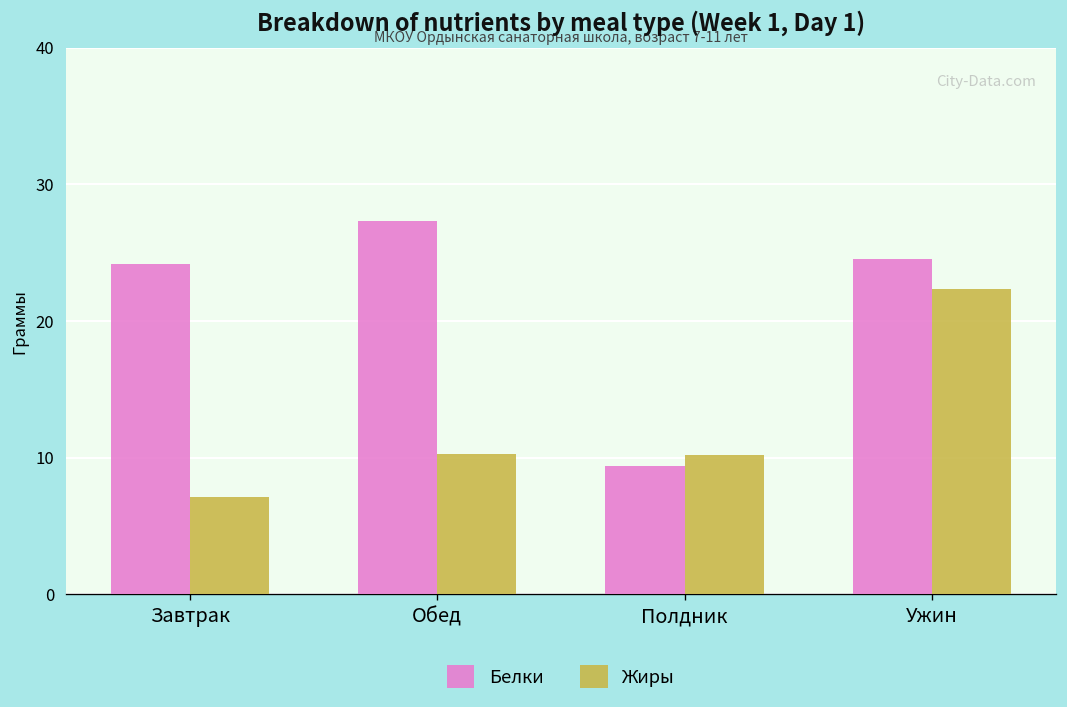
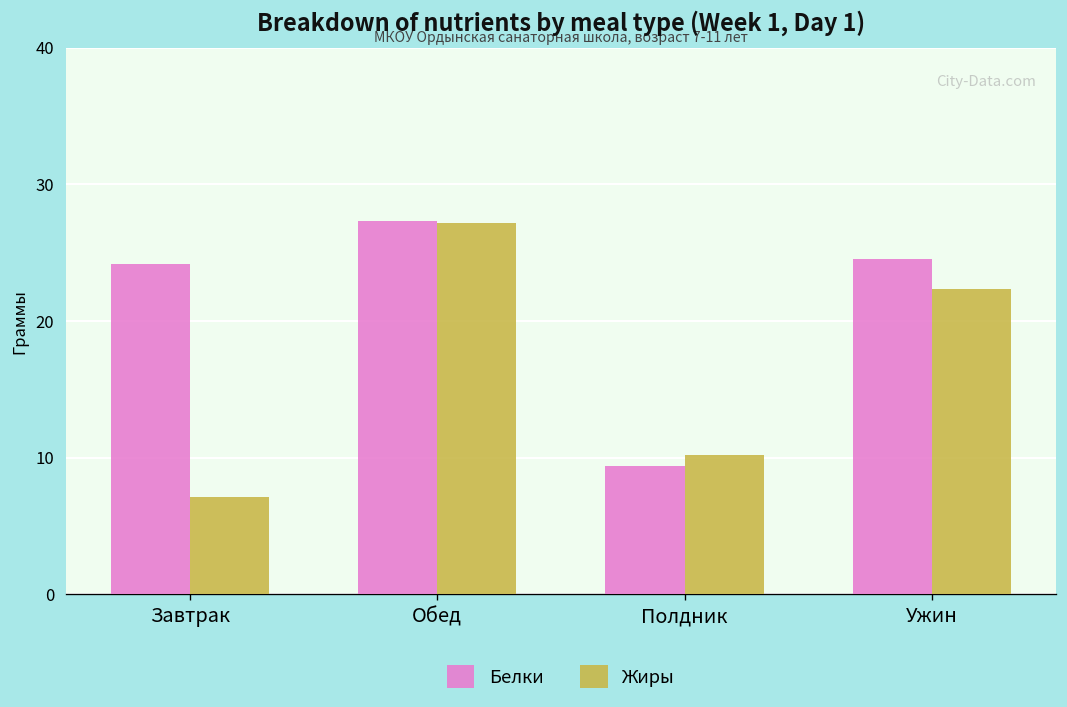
  {
    "Белки": {
      "Завтрак": 24.2,
      "Обед": 27.3,
      "Полдник": 9.4,
      "Ужин": 24.5
    },
    "Жиры": {
      "Завтрак": 7.1,
-     "Обед": 10.3,
+     "Обед": 27.2,
      "Полдник": 10.2,
      "Ужин": 22.3
    }
  }
